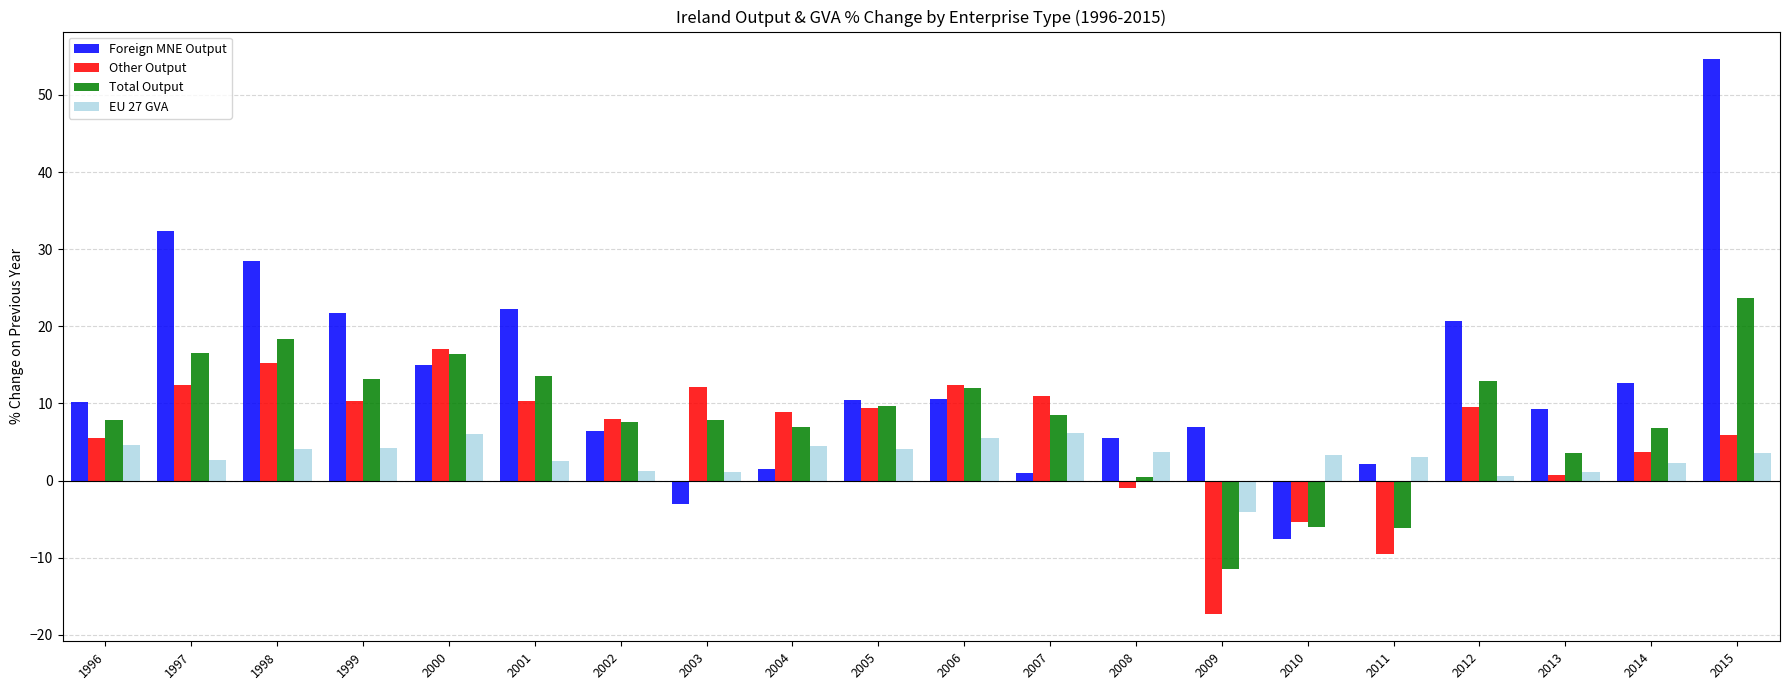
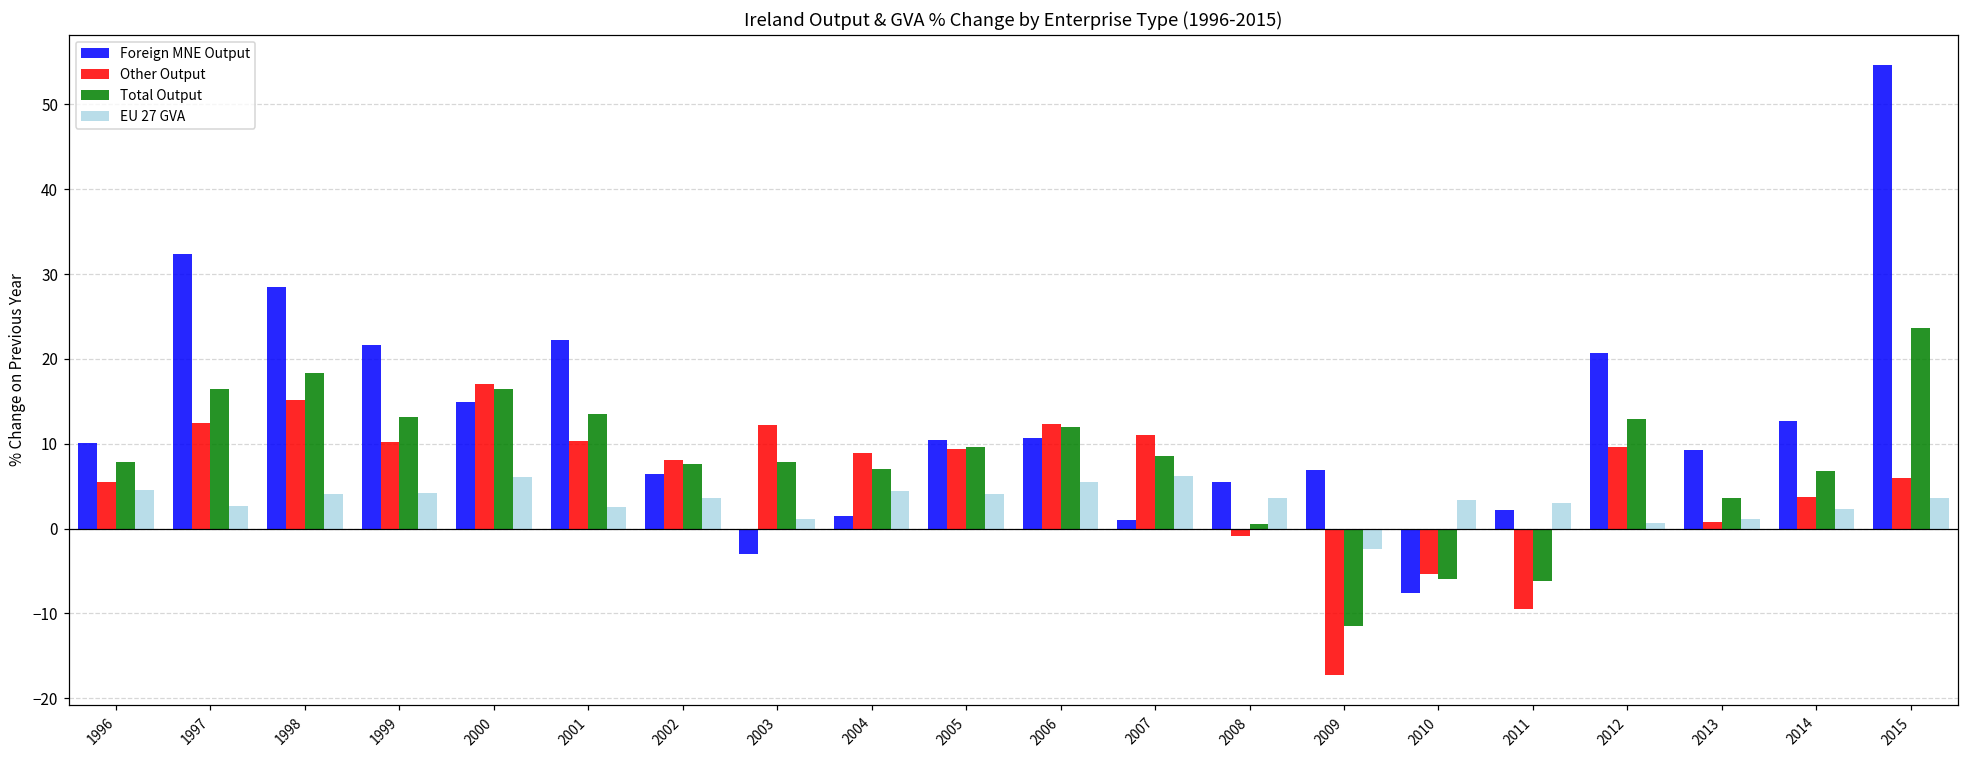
  {
    "Foreign MNE Output": {
      "1996": 10,
      "1997": 32,
      "1998": 29,
      "1999": 22,
      "2000": 15,
      "2001": 22,
      "2002": 6,
      "2003": -3,
      "2004": 1,
      "2005": 10,
      "2006": 11,
      "2007": 1,
      "2008": 5,
      "2009": 7,
      "2010": -8,
      "2011": 2,
      "2012": 21,
      "2013": 9,
      "2014": 13,
      "2015": 55
    },
    "Other Output": {
      "1996": 6,
      "1997": 12,
      "1998": 15,
      "1999": 10,
      "2000": 17,
      "2001": 10,
      "2002": 8,
      "2003": 12,
      "2004": 9,
      "2005": 9,
      "2006": 12,
      "2007": 11,
      "2008": -1,
      "2009": -17,
      "2010": -5,
      "2011": -9,
      "2012": 10,
      "2013": 1,
      "2014": 4,
      "2015": 6
    },
    "Total Output": {
      "1996": 8,
      "1997": 16,
      "1998": 18,
      "1999": 13,
      "2000": 16,
      "2001": 14,
      "2002": 8,
      "2003": 8,
      "2004": 7,
      "2005": 10,
      "2006": 12,
      "2007": 9,
      "2008": 1,
      "2009": -12,
      "2010": -6,
      "2011": -6,
      "2012": 13,
      "2013": 4,
      "2014": 7,
      "2015": 24
    },
    "EU 27 GVA": {
      "1996": 5,
      "1997": 3,
      "1998": 4,
      "1999": 4,
      "2000": 6,
      "2001": 3,
-     "2002": 1,
+     "2002": 4,
      "2003": 1,
      "2004": 4,
      "2005": 4,
      "2006": 6,
      "2007": 6,
      "2008": 4,
-     "2009": -4,
+     "2009": -2,
      "2010": 3,
      "2011": 3,
      "2012": 1,
      "2013": 1,
      "2014": 2,
      "2015": 4
    }
  }
